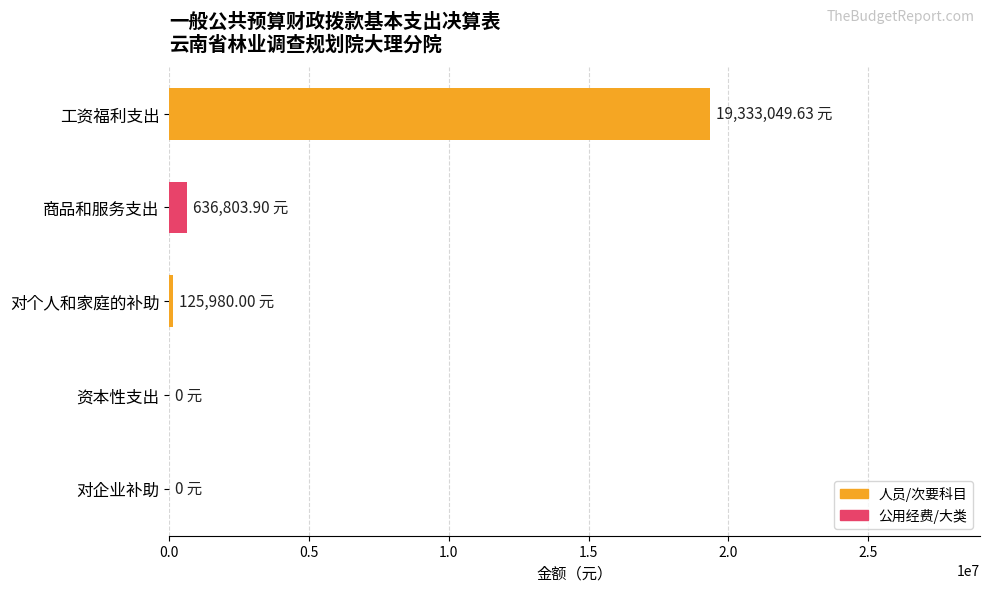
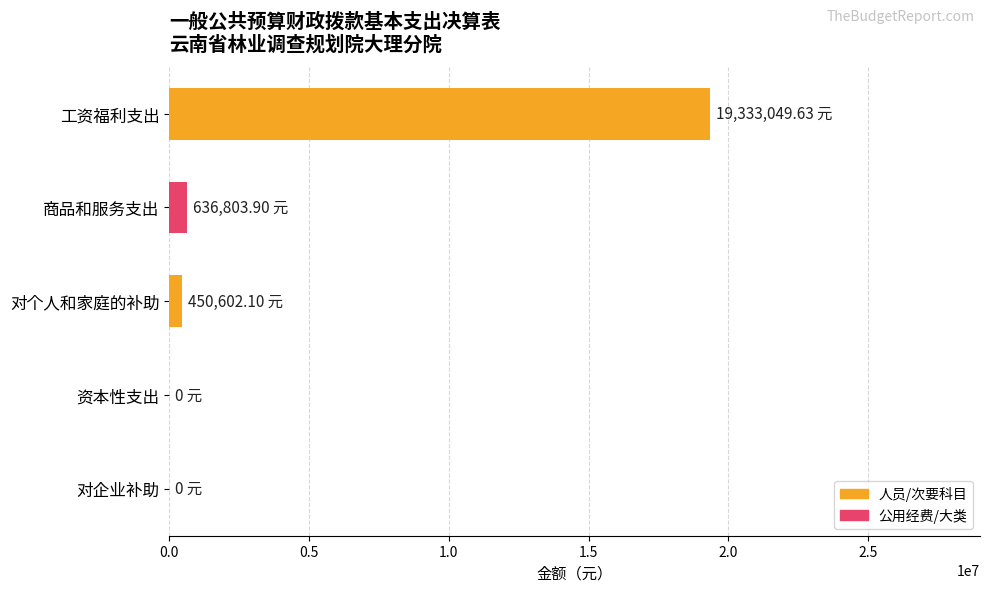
  {
    "工资福利支出": "19,333,049.63",
    "商品和服务支出": "636,803.90",
-   "对个人和家庭的补助": "125,980.00",
+   "对个人和家庭的补助": "450,602.10",
    "资本性支出": "0",
    "对企业补助": "0"
  }
